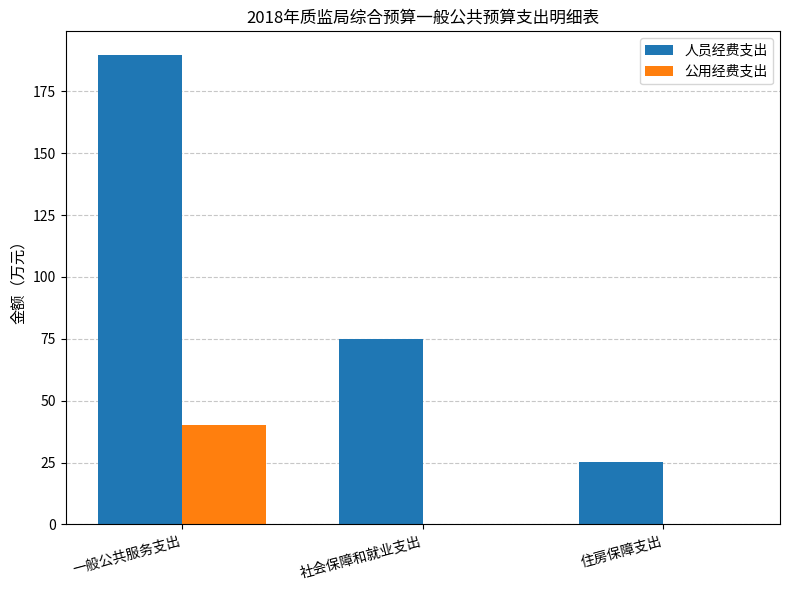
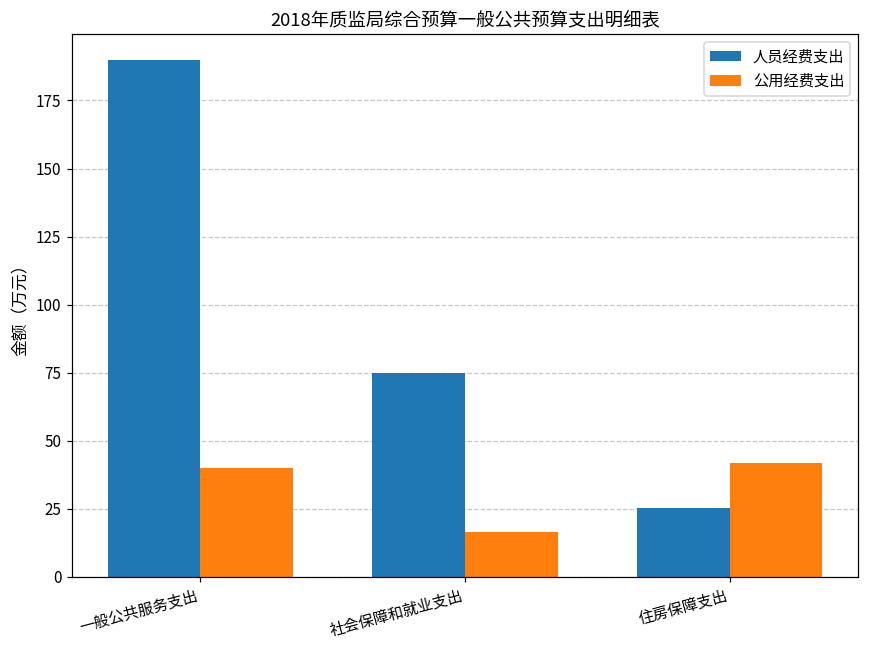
  {
    "人员经费支出": {
      "一般公共服务支出": 190,
      "社会保障和就业支出": 75,
      "住房保障支出": 25
    },
    "公用经费支出": {
      "一般公共服务支出": 40,
-     "社会保障和就业支出": 0,
-     "住房保障支出": 0
+     "社会保障和就业支出": 17,
+     "住房保障支出": 42
    }
  }
